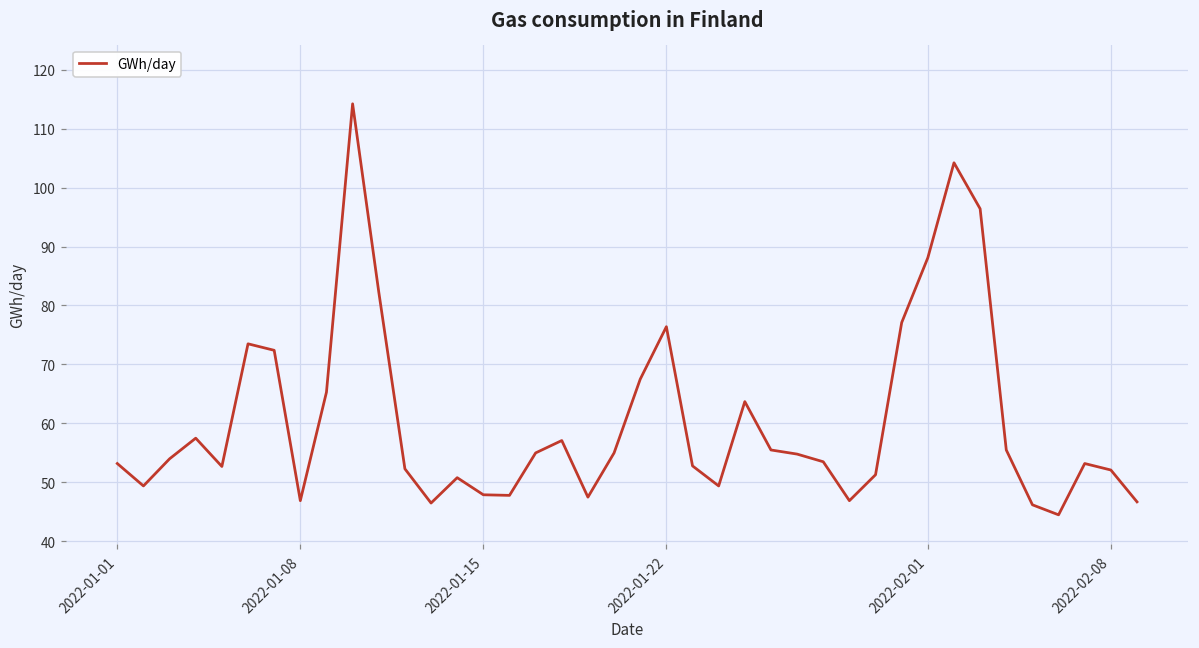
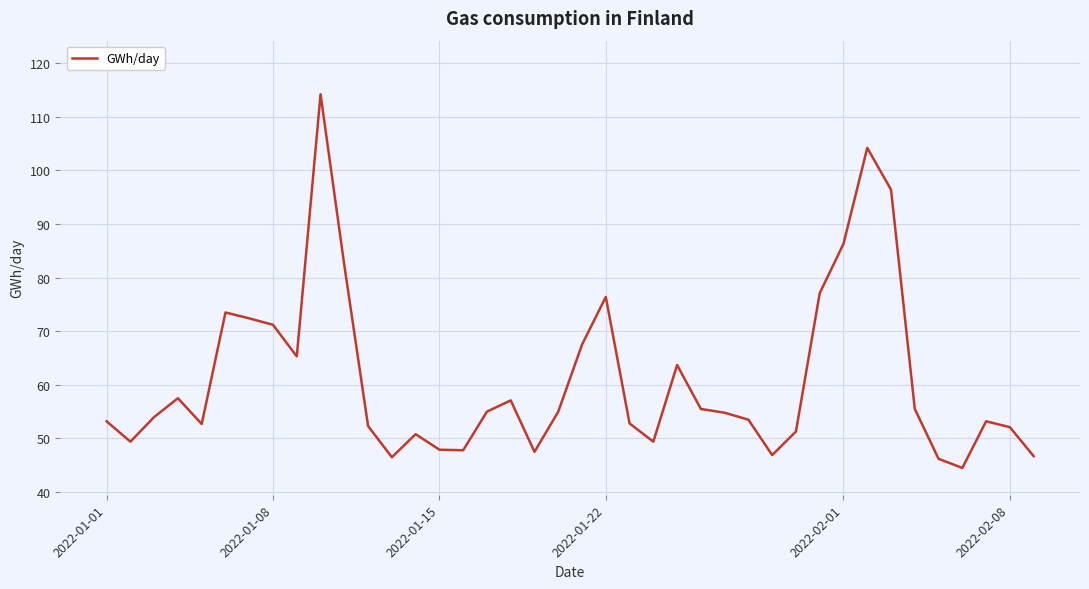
  {
    "2022-01-01": 53,
-   "2022-01-08": 47,
+   "2022-01-08": 71,
    "2022-01-15": 48,
    "2022-01-22": 76,
-   "2022-02-01": 88,
+   "2022-02-01": 86,
    "2022-02-08": 52
  }
